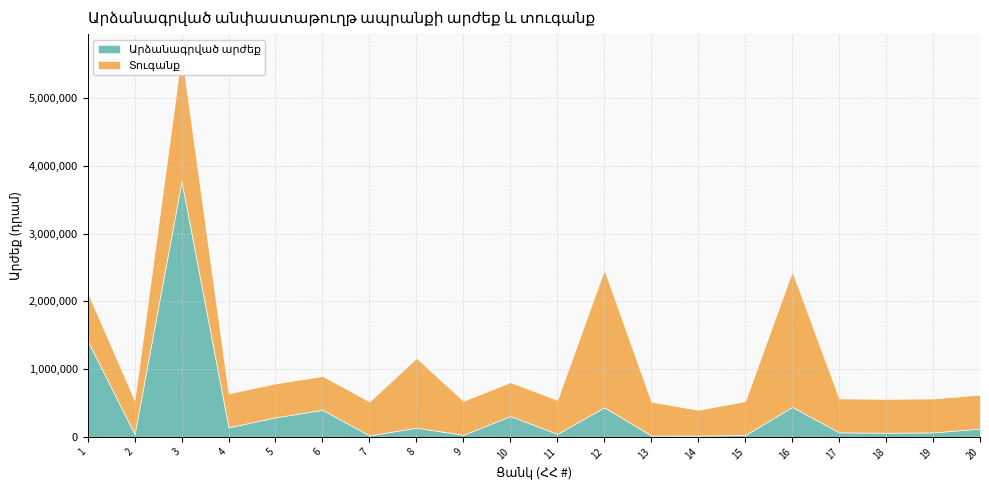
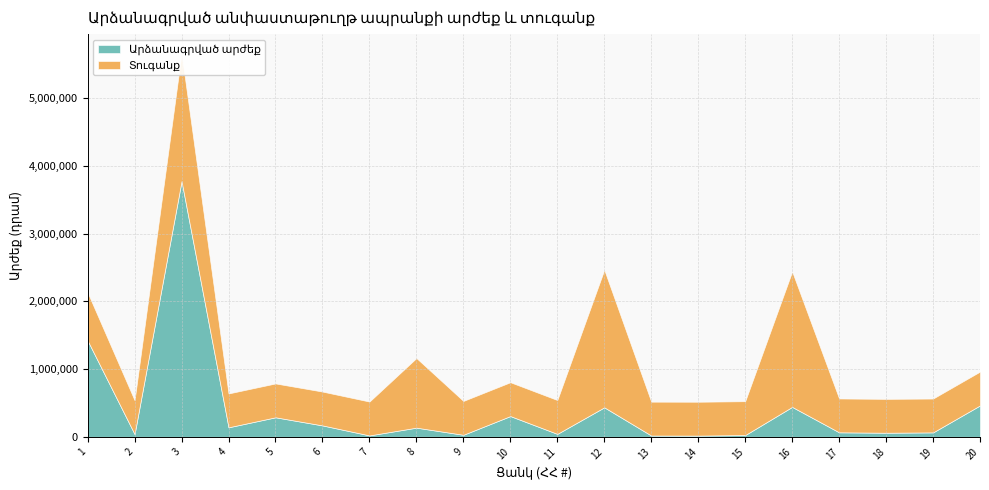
  {
    "Արձանագրված արժեք": {
      "1": "1,400,000",
      "2": "0",
      "3": "3,800,000",
      "4": "100,000",
      "5": "300,000",
-     "6": "400,000",
+     "6": "200,000",
      "8": "100,000",
      "10": "300,000",
      "11": "0",
      "12": "400,000",
      "16": "400,000",
      "17": "100,000",
      "18": "100,000",
      "19": "100,000",
-     "20": "100,000"
+     "20": "500,000"
    },
    "Տուգանք": {
      "1": "700,000",
      "2": "500,000",
      "4": "500,000",
      "5": "500,000",
      "6": "500,000",
      "7": "500,000",
      "8": "1,000,000",
      "9": "500,000",
      "10": "500,000",
      "11": "500,000",
      "12": "2,000,000",
      "13": "500,000",
-     "14": "400,000",
+     "14": "500,000",
      "15": "500,000",
      "16": "2,000,000",
      "17": "500,000",
      "18": "500,000",
      "19": "500,000",
      "20": "500,000"
    }
  }
